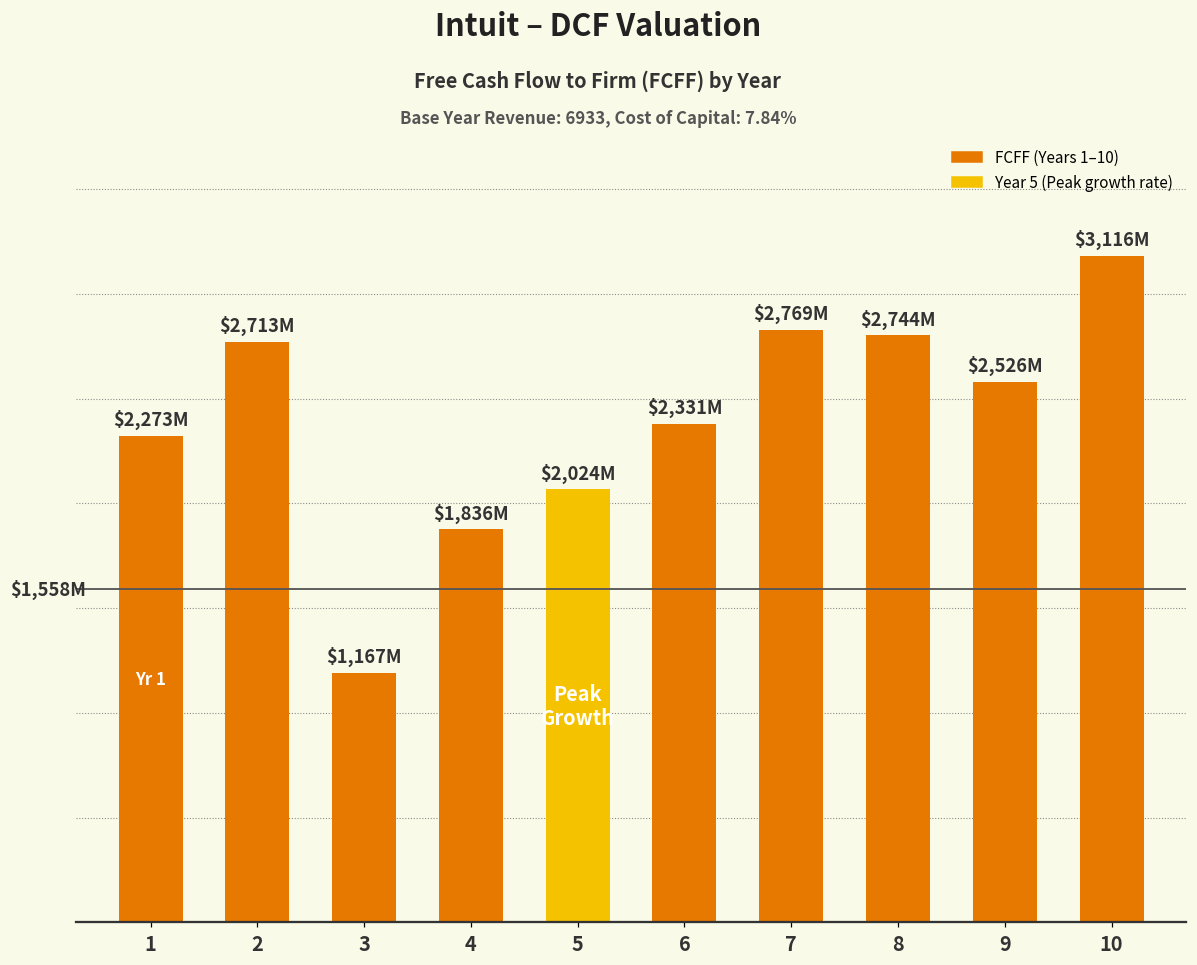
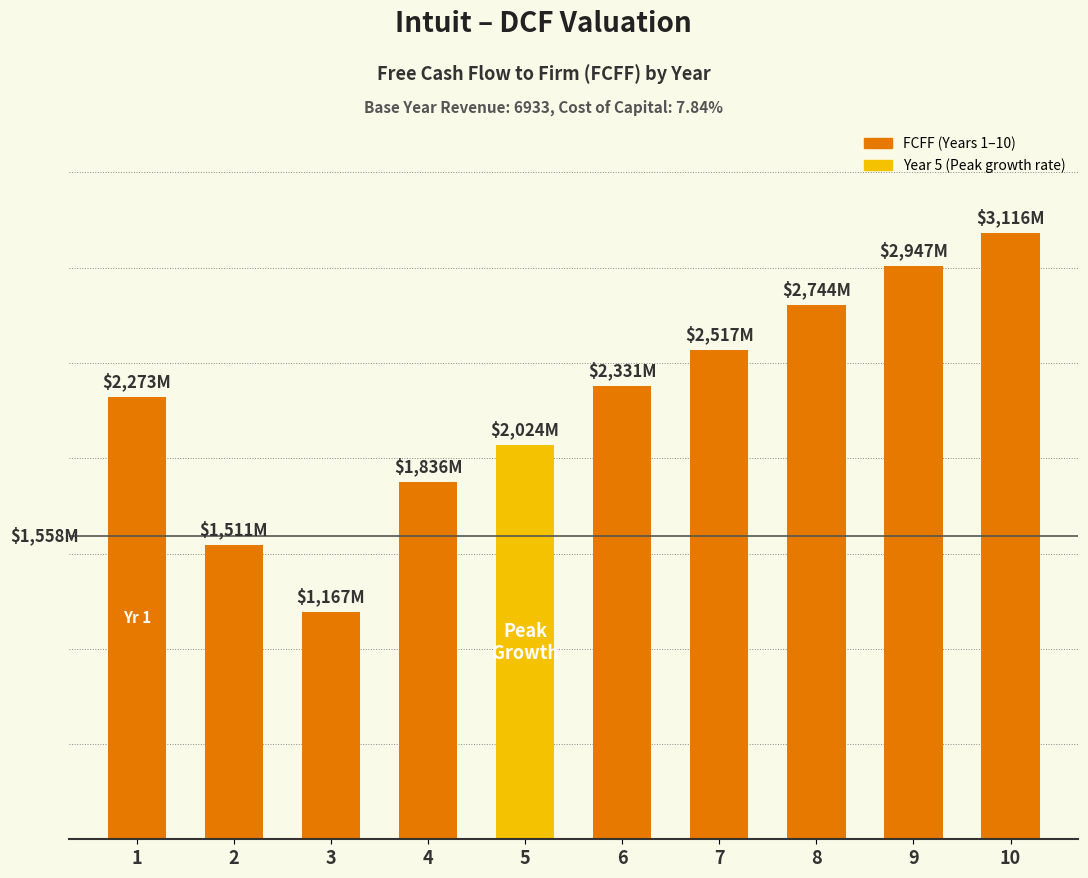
  {
    "1": "$2,273M",
-   "2": "$2,713M",
+   "2": "$1,511M",
    "3": "$1,167M",
    "4": "$1,836M",
    "5": "$2,024M",
    "6": "$2,331M",
-   "7": "$2,769M",
+   "7": "$2,517M",
    "8": "$2,744M",
-   "9": "$2,526M",
+   "9": "$2,947M",
    "10": "$3,116M"
  }
